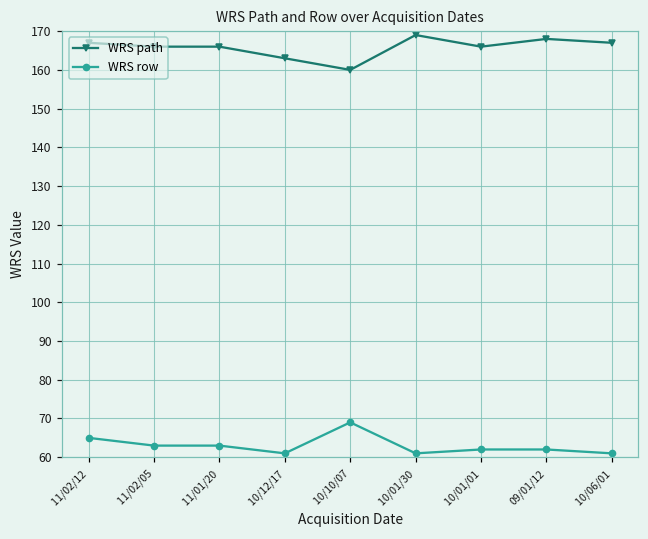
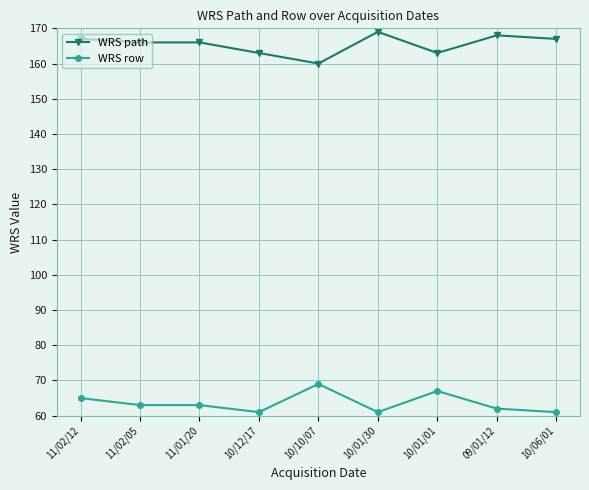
  {
    "WRS path": {
      "11/01/20": 166,
      "10/12/17": 163,
      "10/10/07": 160,
      "10/01/30": 169,
-     "10/01/01": 166,
+     "10/01/01": 163,
      "09/01/12": 168,
      "10/06/01": 167
    },
    "WRS row": {
      "11/02/12": 65,
      "11/02/05": 63,
      "11/01/20": 63,
      "10/12/17": 61,
      "10/10/07": 69,
      "10/01/30": 61,
-     "10/01/01": 62,
+     "10/01/01": 67,
      "09/01/12": 62,
      "10/06/01": 61
    }
  }
